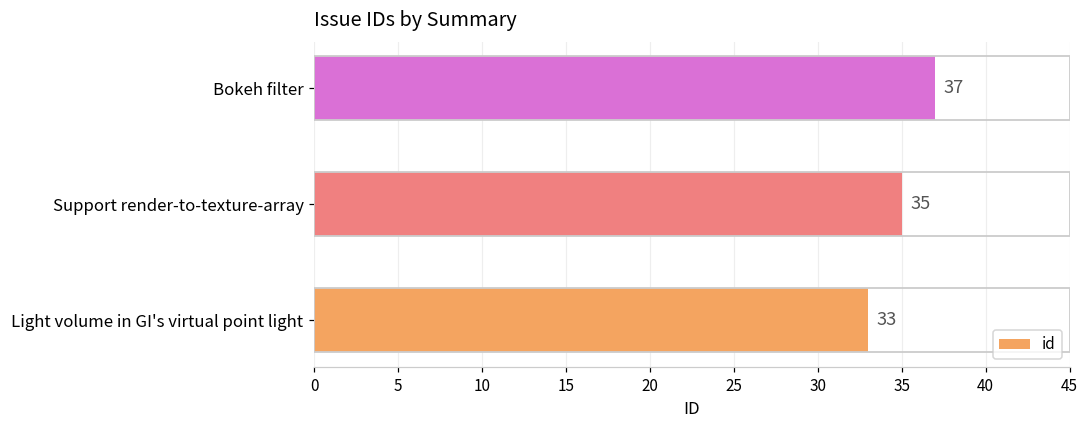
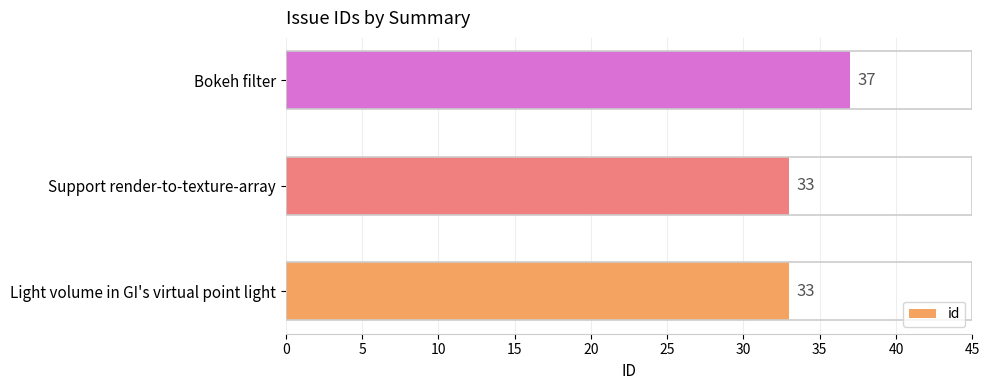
  {
    "Bokeh filter": 37,
-   "Support render-to-texture-array": 35,
+   "Support render-to-texture-array": 33,
    "Light volume in GI's virtual point light": 33
  }
